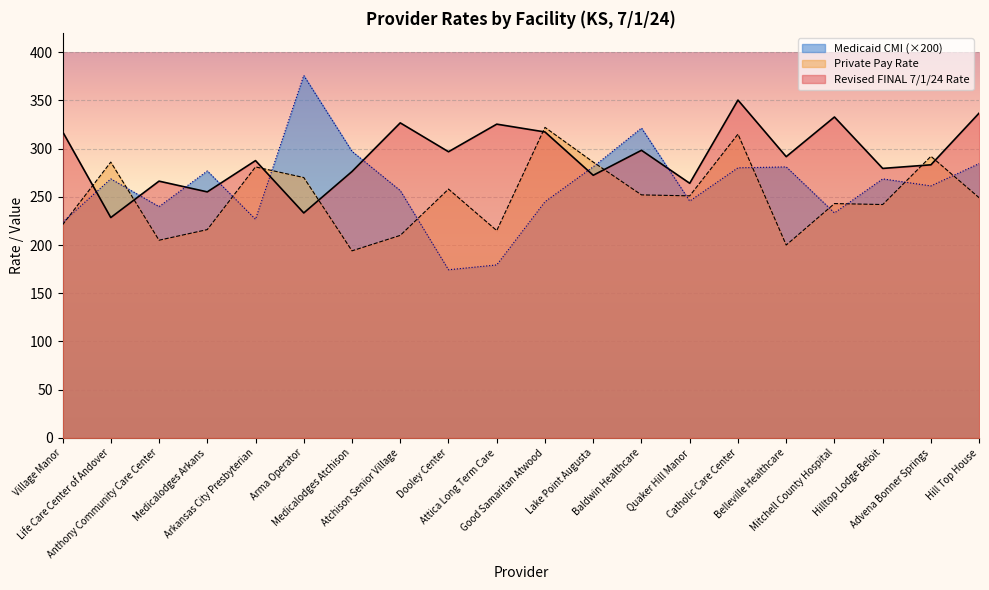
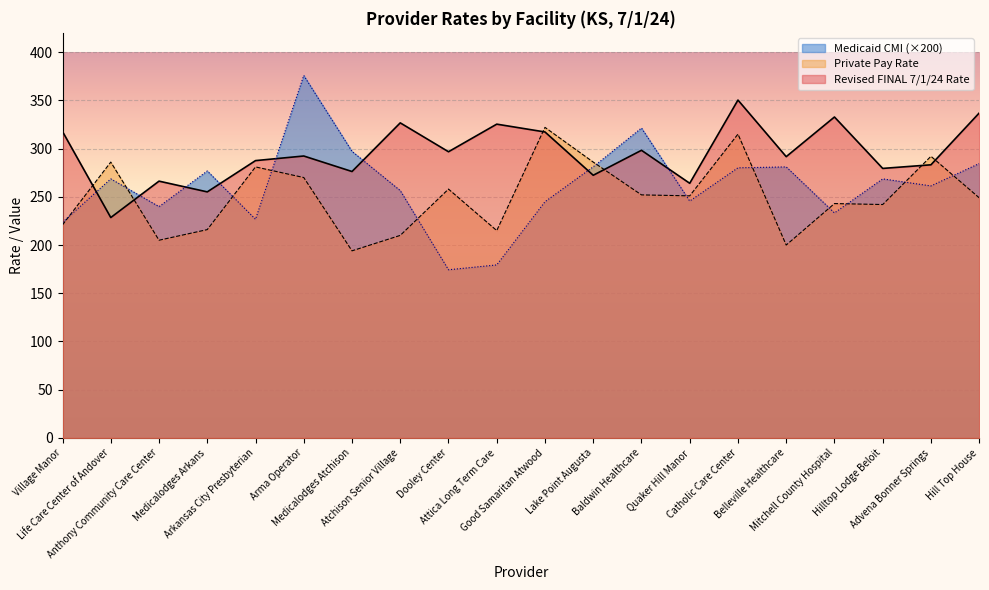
  {
    "Medicaid CMI (×200)": {
      "Life Care Center of Andover": 270,
      "Anthony Community Care Center": 240,
      "Medicalodges Arkans": 280,
      "Arkansas City Presbyterian": 230,
      "Arma Operator": 380,
      "Medicalodges Atchison": 300,
      "Atchison Senior Village": 260,
      "Dooley Center": 170,
      "Attica Long Term Care": 180,
      "Good Samaritan Atwood": 240,
      "Lake Point Augusta": 280,
      "Baldwin Healthcare": 320,
      "Quaker Hill Manor": 250,
      "Catholic Care Center": 280,
      "Belleville Healthcare": 280,
      "Mitchell County Hospital": 230,
      "Hilltop Lodge Beloit": 270,
      "Advena Bonner Springs": 260,
      "Hill Top House": 280
    },
    "Private Pay Rate": {
      "Life Care Center of Andover": 290,
      "Anthony Community Care Center": 210,
      "Medicalodges Arkans": 220,
      "Arkansas City Presbyterian": 280,
      "Arma Operator": 270,
      "Medicalodges Atchison": 190,
      "Atchison Senior Village": 210,
      "Dooley Center": 260,
      "Attica Long Term Care": 220,
      "Good Samaritan Atwood": 320,
      "Lake Point Augusta": 290,
      "Baldwin Healthcare": 250,
      "Quaker Hill Manor": 250,
      "Catholic Care Center": 320,
      "Belleville Healthcare": 200,
      "Mitchell County Hospital": 240,
      "Hilltop Lodge Beloit": 240,
      "Advena Bonner Springs": 290,
      "Hill Top House": 250
    },
    "Revised FINAL 7/1/24 Rate": {
      "Village Manor": 320,
      "Life Care Center of Andover": 230,
      "Anthony Community Care Center": 270,
      "Medicalodges Arkans": 260,
      "Arkansas City Presbyterian": 290,
-     "Arma Operator": 230,
+     "Arma Operator": 290,
      "Medicalodges Atchison": 280,
      "Atchison Senior Village": 330,
      "Dooley Center": 300,
      "Attica Long Term Care": 330,
      "Good Samaritan Atwood": 320,
      "Lake Point Augusta": 270,
      "Baldwin Healthcare": 300,
      "Quaker Hill Manor": 260,
      "Catholic Care Center": 350,
      "Belleville Healthcare": 290,
      "Mitchell County Hospital": 330,
      "Hilltop Lodge Beloit": 280,
      "Advena Bonner Springs": 280,
      "Hill Top House": 340
    }
  }
